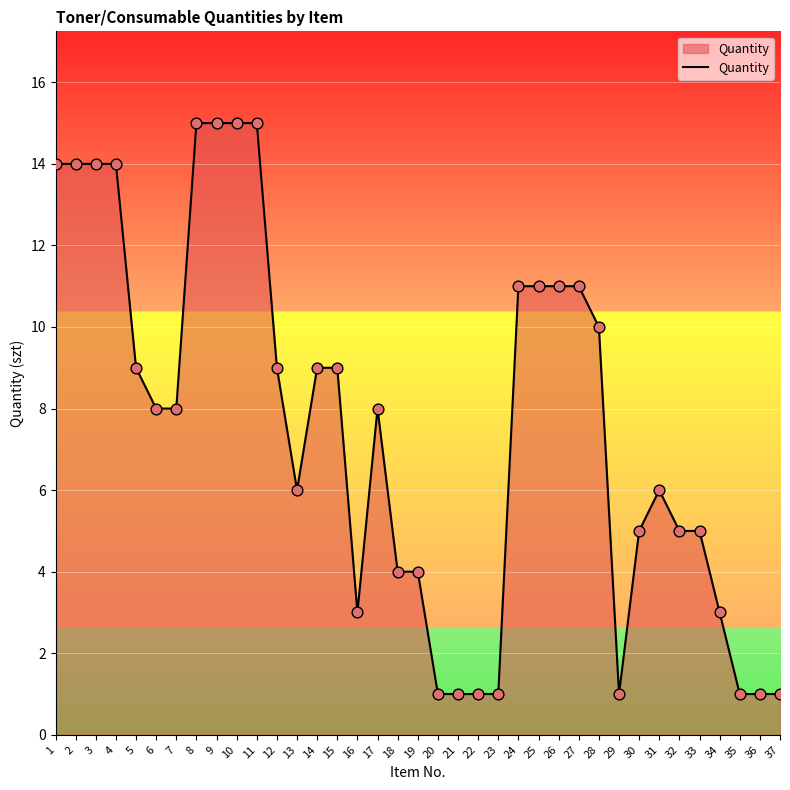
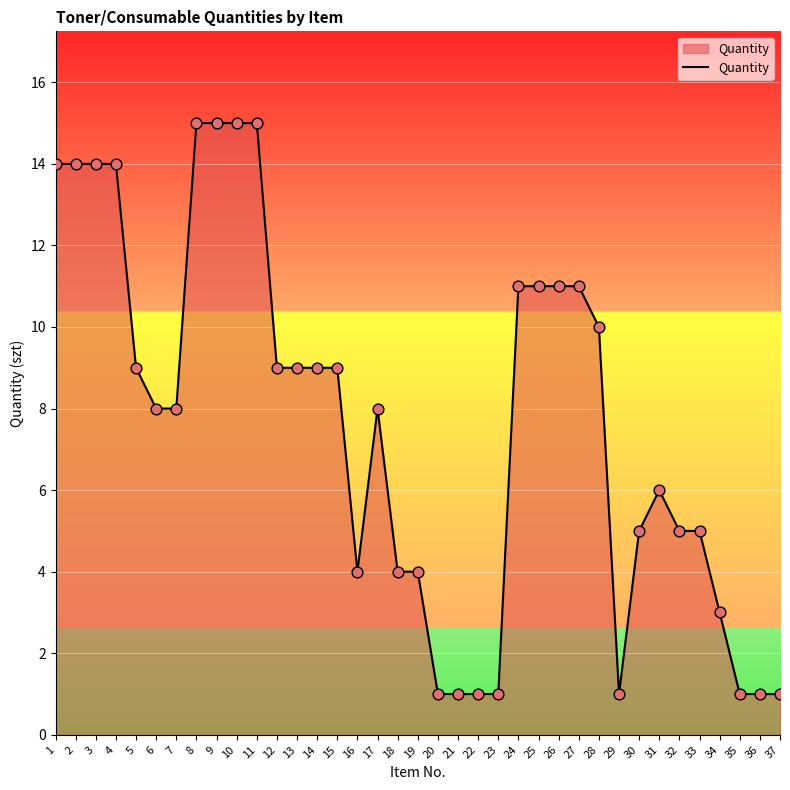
  {
    "1": 14,
    "2": 14,
    "3": 14,
    "4": 14,
    "5": 9,
    "6": 8,
    "7": 8,
    "8": 15,
    "9": 15,
    "10": 15,
    "11": 15,
    "12": 9,
-   "13": 6,
+   "13": 9,
    "14": 9,
    "15": 9,
-   "16": 3,
+   "16": 4,
    "17": 8,
    "18": 4,
    "19": 4,
    "20": 1,
    "21": 1,
    "22": 1,
    "23": 1,
    "24": 11,
    "25": 11,
    "26": 11,
    "27": 11,
    "28": 10,
    "29": 1,
    "30": 5,
    "31": 6,
    "32": 5,
    "33": 5,
    "34": 3,
    "35": 1,
    "36": 1,
    "37": 1
  }
